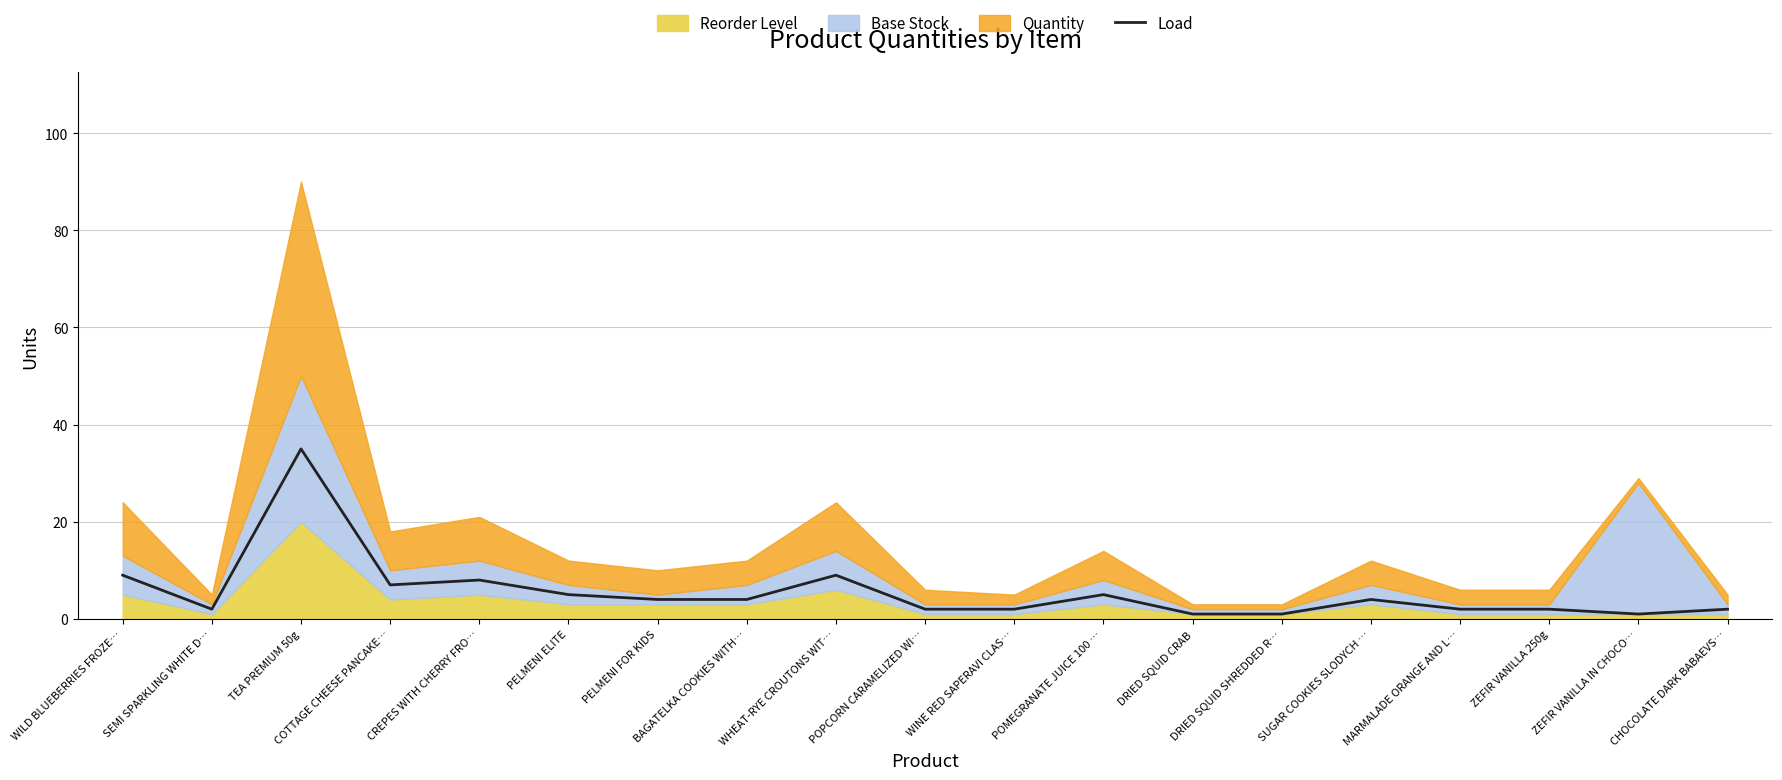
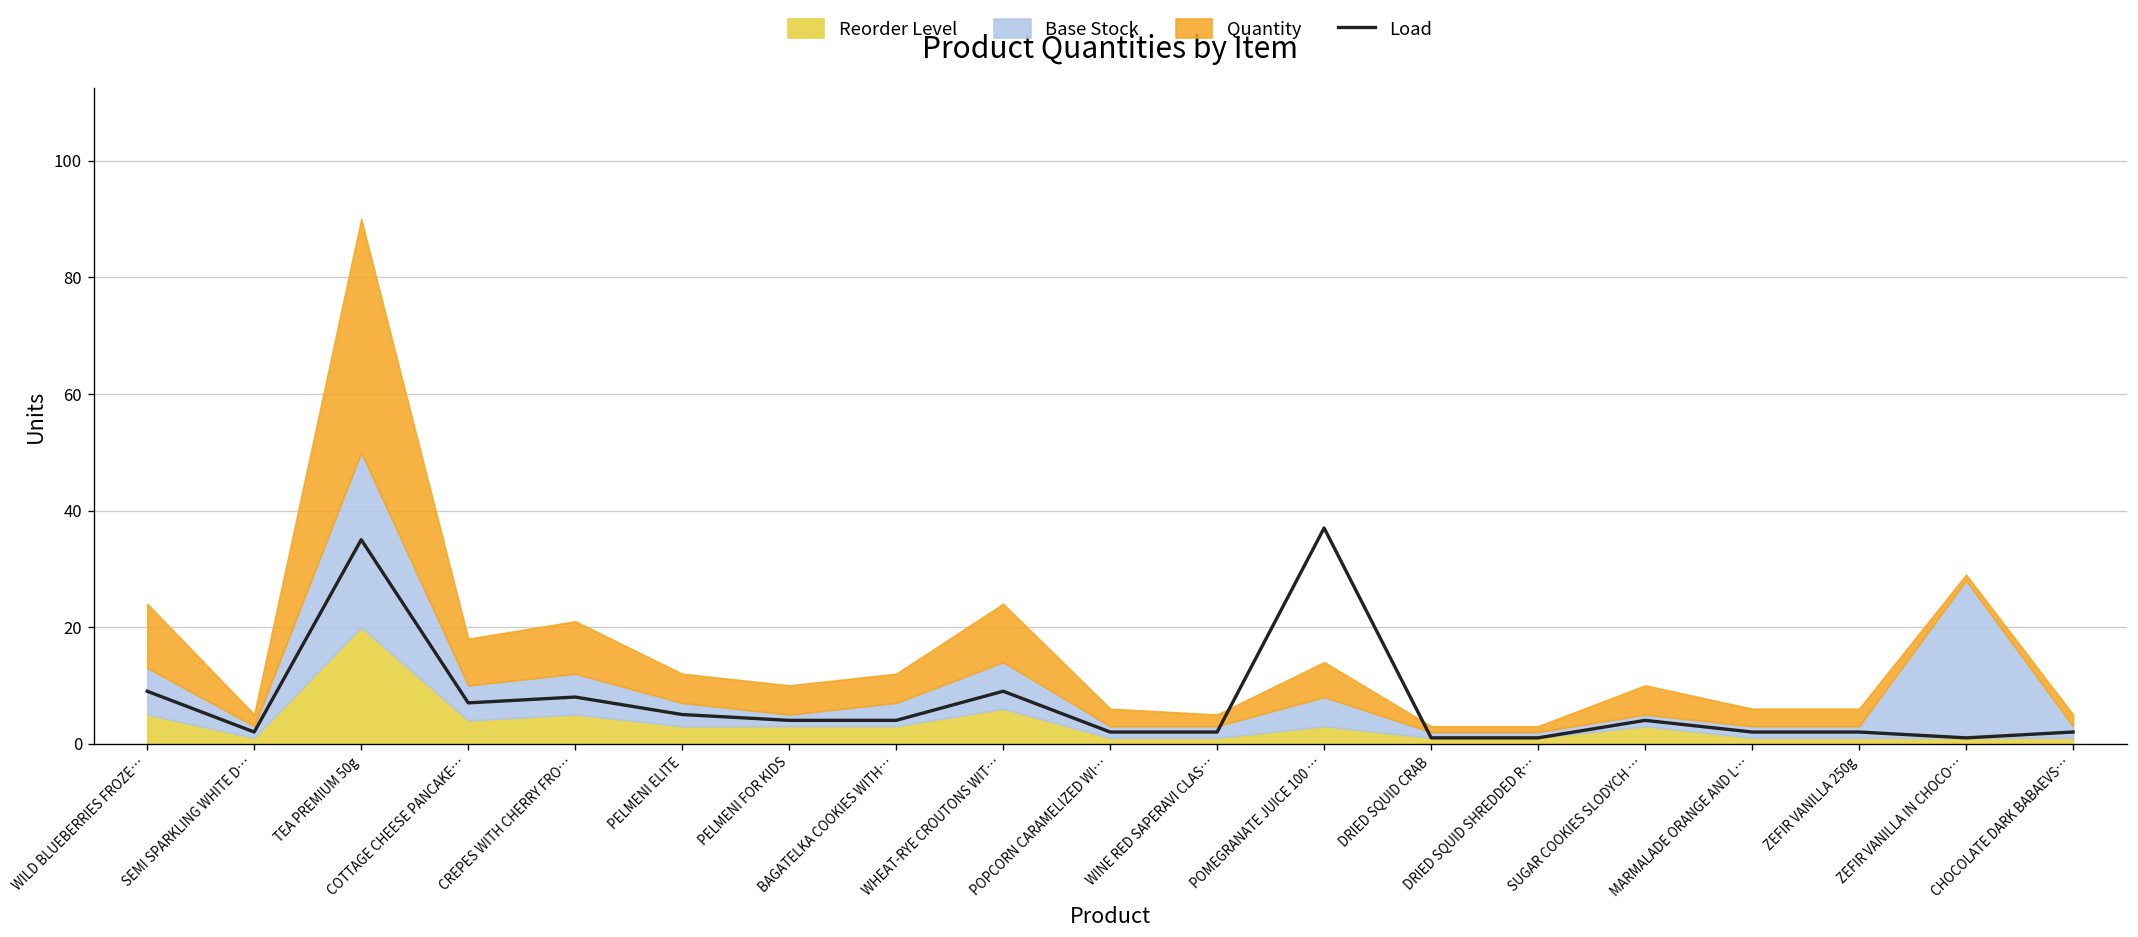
  {
    "Load": {
      "WILD BLUEBERRIES FROZE…": 9,
      "SEMI SPARKLING WHITE D…": 2,
      "TEA PREMIUM 50g": 35,
      "COTTAGE CHEESE PANCAKE…": 7,
      "CREPES WITH CHERRY FRO…": 8,
      "PELMENI ELITE": 5,
      "PELMENI FOR KIDS": 4,
      "BAGATELKA COOKIES WITH…": 4,
      "WHEAT-RYE CROUTONS WIT…": 9,
      "POPCORN CARAMELIZED WI…": 2,
      "WINE RED SAPERAVI CLAS…": 2,
-     "POMEGRANATE JUICE 100 …": 5,
+     "POMEGRANATE JUICE 100 …": 37,
      "SUGAR COOKIES SLODYCH …": 4,
      "MARMALADE ORANGE AND L…": 2,
      "ZEFIR VANILLA 250g": 2,
      "CHOCOLATE DARK BABAEVS…": 2
    },
    "Reorder Level": {
      "WILD BLUEBERRIES FROZE…": 5,
      "SEMI SPARKLING WHITE D…": 1,
      "TEA PREMIUM 50g": 20,
      "COTTAGE CHEESE PANCAKE…": 4,
      "CREPES WITH CHERRY FRO…": 5,
      "PELMENI ELITE": 3,
      "PELMENI FOR KIDS": 3,
      "BAGATELKA COOKIES WITH…": 3,
      "WHEAT-RYE CROUTONS WIT…": 6,
      "POPCORN CARAMELIZED WI…": 1,
      "WINE RED SAPERAVI CLAS…": 1,
      "POMEGRANATE JUICE 100 …": 3,
      "SUGAR COOKIES SLODYCH …": 3,
      "MARMALADE ORANGE AND L…": 1,
      "ZEFIR VANILLA 250g": 1,
      "CHOCOLATE DARK BABAEVS…": 1
    },
    "Base Stock": {
      "WILD BLUEBERRIES FROZE…": 8,
      "SEMI SPARKLING WHITE D…": 2,
      "TEA PREMIUM 50g": 30,
      "COTTAGE CHEESE PANCAKE…": 6,
      "CREPES WITH CHERRY FRO…": 7,
      "PELMENI ELITE": 4,
      "PELMENI FOR KIDS": 2,
      "BAGATELKA COOKIES WITH…": 4,
      "WHEAT-RYE CROUTONS WIT…": 8,
      "POPCORN CARAMELIZED WI…": 2,
      "WINE RED SAPERAVI CLAS…": 2,
      "POMEGRANATE JUICE 100 …": 5,
      "DRIED SQUID CRAB": 1,
      "DRIED SQUID SHREDDED R…": 1,
-     "SUGAR COOKIES SLODYCH …": 4,
+     "SUGAR COOKIES SLODYCH …": 2,
      "MARMALADE ORANGE AND L…": 2,
      "ZEFIR VANILLA 250g": 2,
      "ZEFIR VANILLA IN CHOCO…": 27,
      "CHOCOLATE DARK BABAEVS…": 2
    },
    "Quantity": {
      "WILD BLUEBERRIES FROZE…": 11,
      "SEMI SPARKLING WHITE D…": 2,
      "TEA PREMIUM 50g": 40,
      "COTTAGE CHEESE PANCAKE…": 8,
      "CREPES WITH CHERRY FRO…": 9,
      "PELMENI ELITE": 5,
      "PELMENI FOR KIDS": 5,
      "BAGATELKA COOKIES WITH…": 5,
      "WHEAT-RYE CROUTONS WIT…": 10,
      "POPCORN CARAMELIZED WI…": 3,
      "WINE RED SAPERAVI CLAS…": 2,
      "POMEGRANATE JUICE 100 …": 6,
      "DRIED SQUID CRAB": 1,
      "DRIED SQUID SHREDDED R…": 1,
      "SUGAR COOKIES SLODYCH …": 5,
      "MARMALADE ORANGE AND L…": 3,
      "ZEFIR VANILLA 250g": 3,
      "ZEFIR VANILLA IN CHOCO…": 1,
      "CHOCOLATE DARK BABAEVS…": 2
    }
  }
